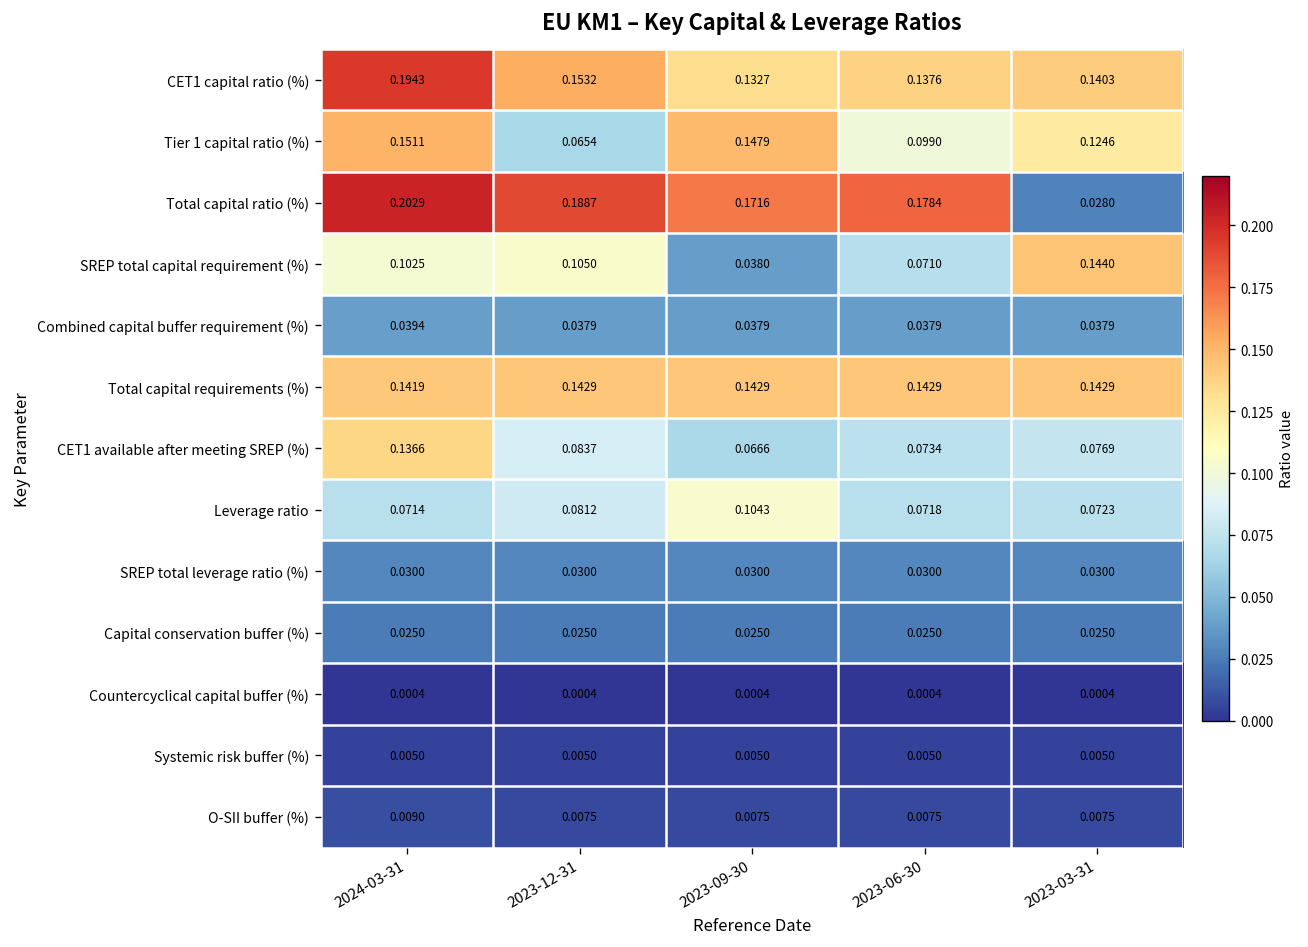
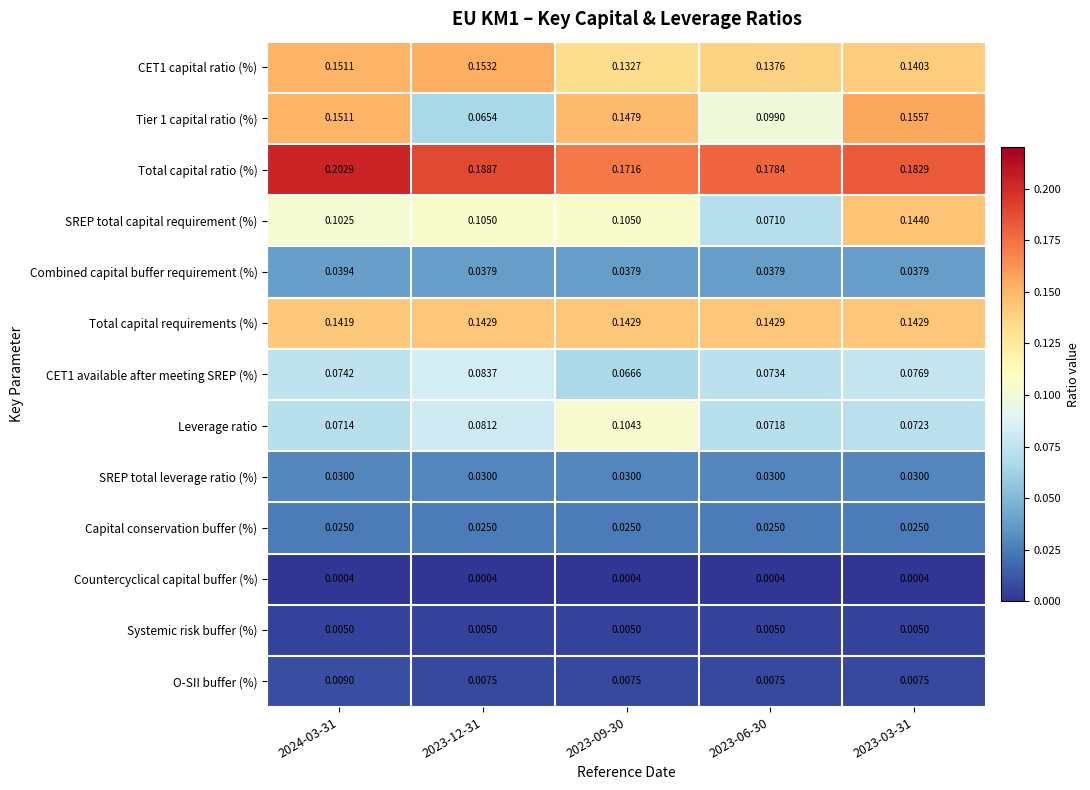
  {
    "CET1 capital ratio (%)": {
-     "2024-03-31": 0.1943,
+     "2024-03-31": 0.1511,
      "2023-12-31": 0.1532,
      "2023-09-30": 0.1327,
      "2023-06-30": 0.1376,
      "2023-03-31": 0.1403
    },
    "Tier 1 capital ratio (%)": {
      "2024-03-31": 0.1511,
      "2023-12-31": 0.0654,
      "2023-09-30": 0.1479,
      "2023-06-30": 0.0990,
-     "2023-03-31": 0.1246
+     "2023-03-31": 0.1557
    },
    "Total capital ratio (%)": {
      "2024-03-31": 0.2029,
      "2023-12-31": 0.1887,
      "2023-09-30": 0.1716,
      "2023-06-30": 0.1784,
-     "2023-03-31": 0.0280
+     "2023-03-31": 0.1829
    },
    "SREP total capital requirement (%)": {
      "2024-03-31": 0.1025,
      "2023-12-31": 0.1050,
-     "2023-09-30": 0.0380,
+     "2023-09-30": 0.1050,
      "2023-06-30": 0.0710,
      "2023-03-31": 0.1440
    },
    "Combined capital buffer requirement (%)": {
      "2024-03-31": 0.0394,
      "2023-12-31": 0.0379,
      "2023-09-30": 0.0379,
      "2023-06-30": 0.0379,
      "2023-03-31": 0.0379
    },
    "Total capital requirements (%)": {
      "2024-03-31": 0.1419,
      "2023-12-31": 0.1429,
      "2023-09-30": 0.1429,
      "2023-06-30": 0.1429,
      "2023-03-31": 0.1429
    },
    "CET1 available after meeting SREP (%)": {
-     "2024-03-31": 0.1366,
+     "2024-03-31": 0.0742,
      "2023-12-31": 0.0837,
      "2023-09-30": 0.0666,
      "2023-06-30": 0.0734,
      "2023-03-31": 0.0769
    },
    "Leverage ratio": {
      "2024-03-31": 0.0714,
      "2023-12-31": 0.0812,
      "2023-09-30": 0.1043,
      "2023-06-30": 0.0718,
      "2023-03-31": 0.0723
    },
    "SREP total leverage ratio (%)": {
      "2024-03-31": 0.0300,
      "2023-12-31": 0.0300,
      "2023-09-30": 0.0300,
      "2023-06-30": 0.0300,
      "2023-03-31": 0.0300
    },
    "Capital conservation buffer (%)": {
      "2024-03-31": 0.0250,
      "2023-12-31": 0.0250,
      "2023-09-30": 0.0250,
      "2023-06-30": 0.0250,
      "2023-03-31": 0.0250
    },
    "Countercyclical capital buffer (%)": {
      "2024-03-31": 0.0004,
      "2023-12-31": 0.0004,
      "2023-09-30": 0.0004,
      "2023-06-30": 0.0004,
      "2023-03-31": 0.0004
    },
    "Systemic risk buffer (%)": {
      "2024-03-31": 0.0050,
      "2023-12-31": 0.0050,
      "2023-09-30": 0.0050,
      "2023-06-30": 0.0050,
      "2023-03-31": 0.0050
    },
    "O-SII buffer (%)": {
      "2024-03-31": 0.0090,
      "2023-12-31": 0.0075,
      "2023-09-30": 0.0075,
      "2023-06-30": 0.0075,
      "2023-03-31": 0.0075
    }
  }
